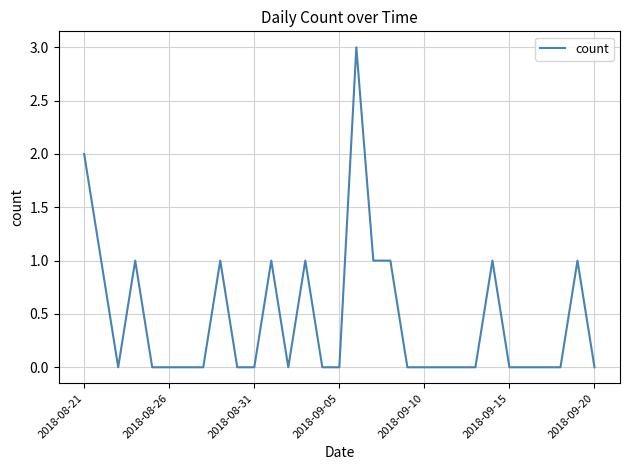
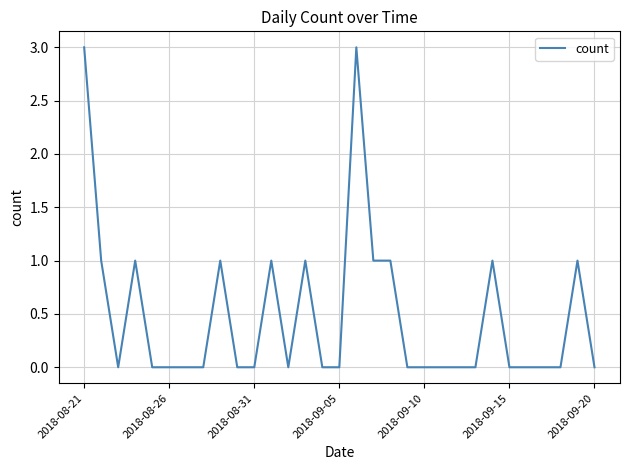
  {
-   "2018-08-21": 2,
+   "2018-08-21": 3,
    "2018-08-26": 0,
    "2018-08-31": 0,
    "2018-09-05": 0,
    "2018-09-10": 0,
    "2018-09-15": 0,
    "2018-09-20": 0
  }
